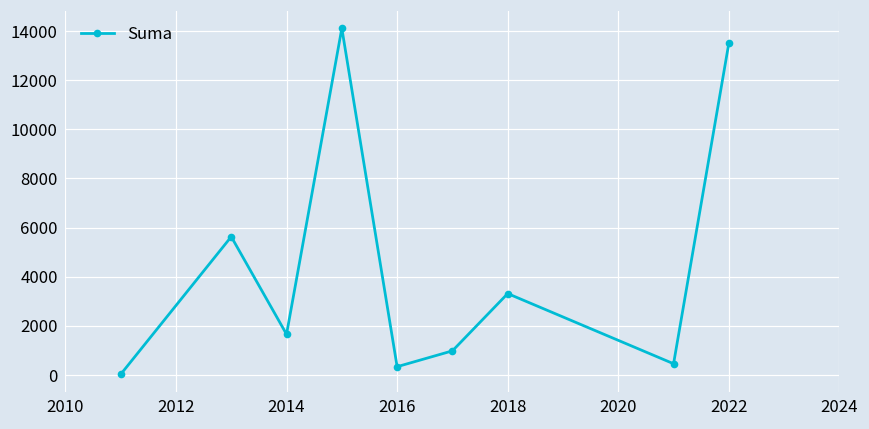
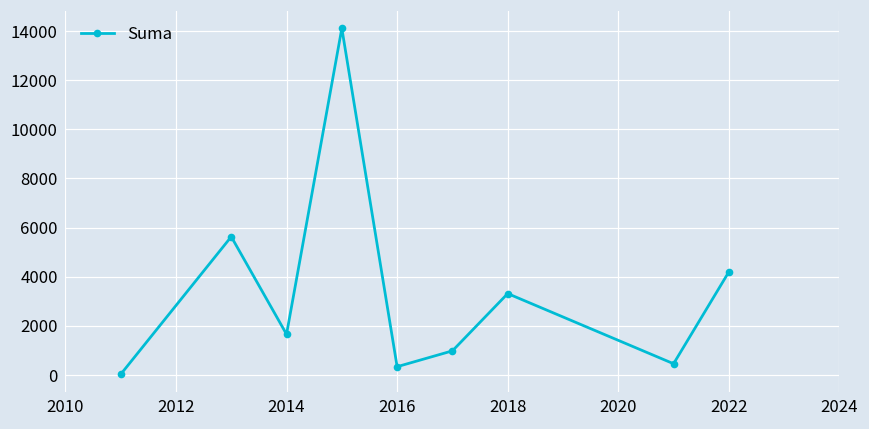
  {
    "2014": 1700,
    "2016": 300,
    "2018": 3300,
-   "2022": 13500
+   "2022": 4200
  }
